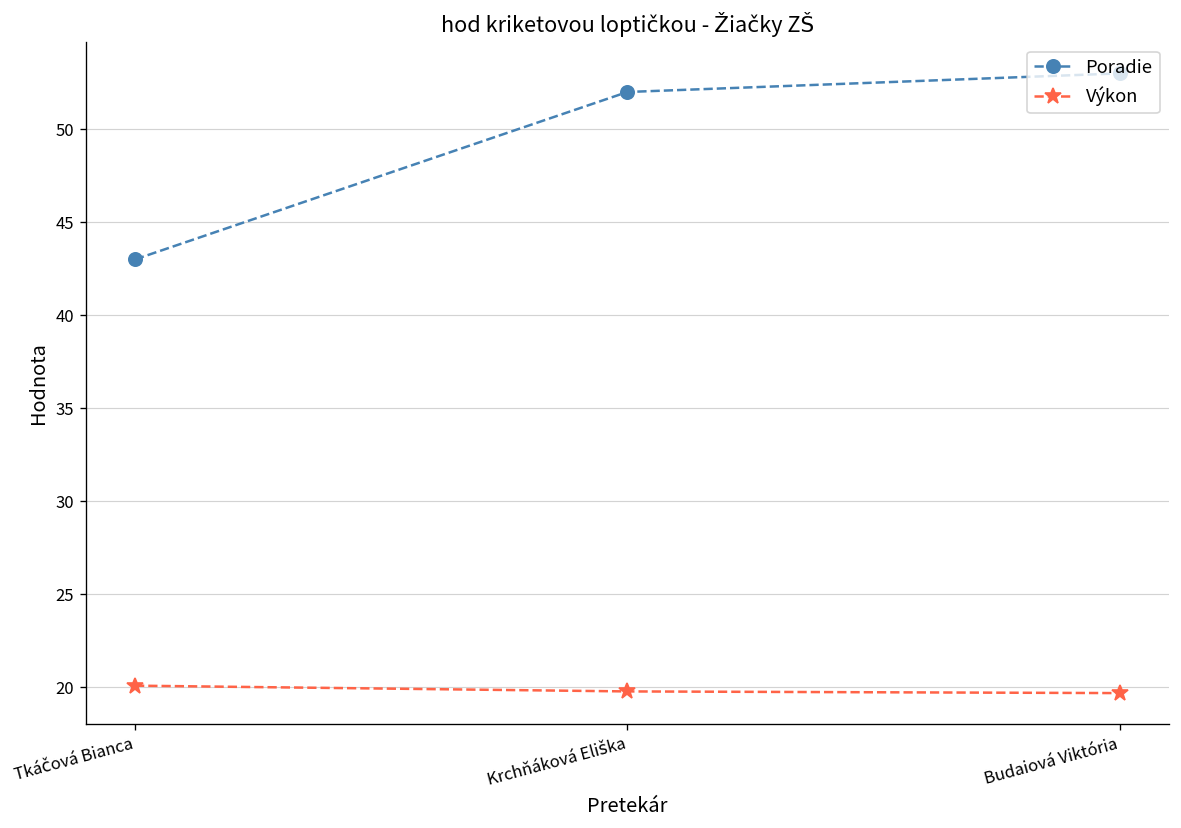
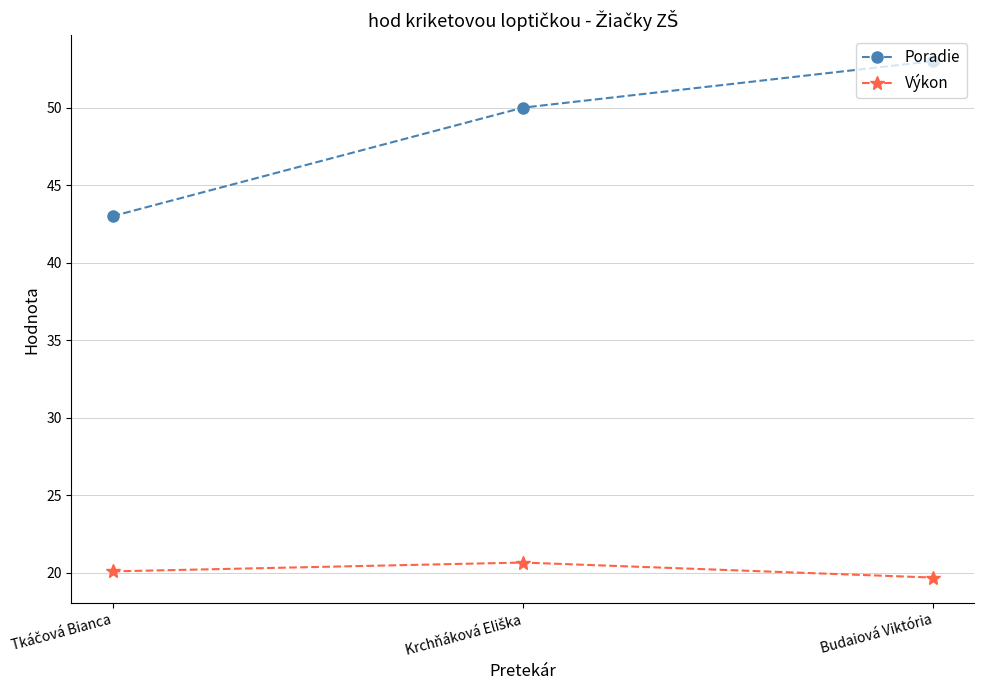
  {
    "Poradie": {
      "Tkáčová Bianca": 43,
-     "Krchňáková Eliška": 52
+     "Krchňáková Eliška": 50
    },
    "Výkon": {
      "Tkáčová Bianca": 20.1,
-     "Krchňáková Eliška": 19.8,
+     "Krchňáková Eliška": 20.7,
      "Budaiová Viktória": 19.7
    }
  }
